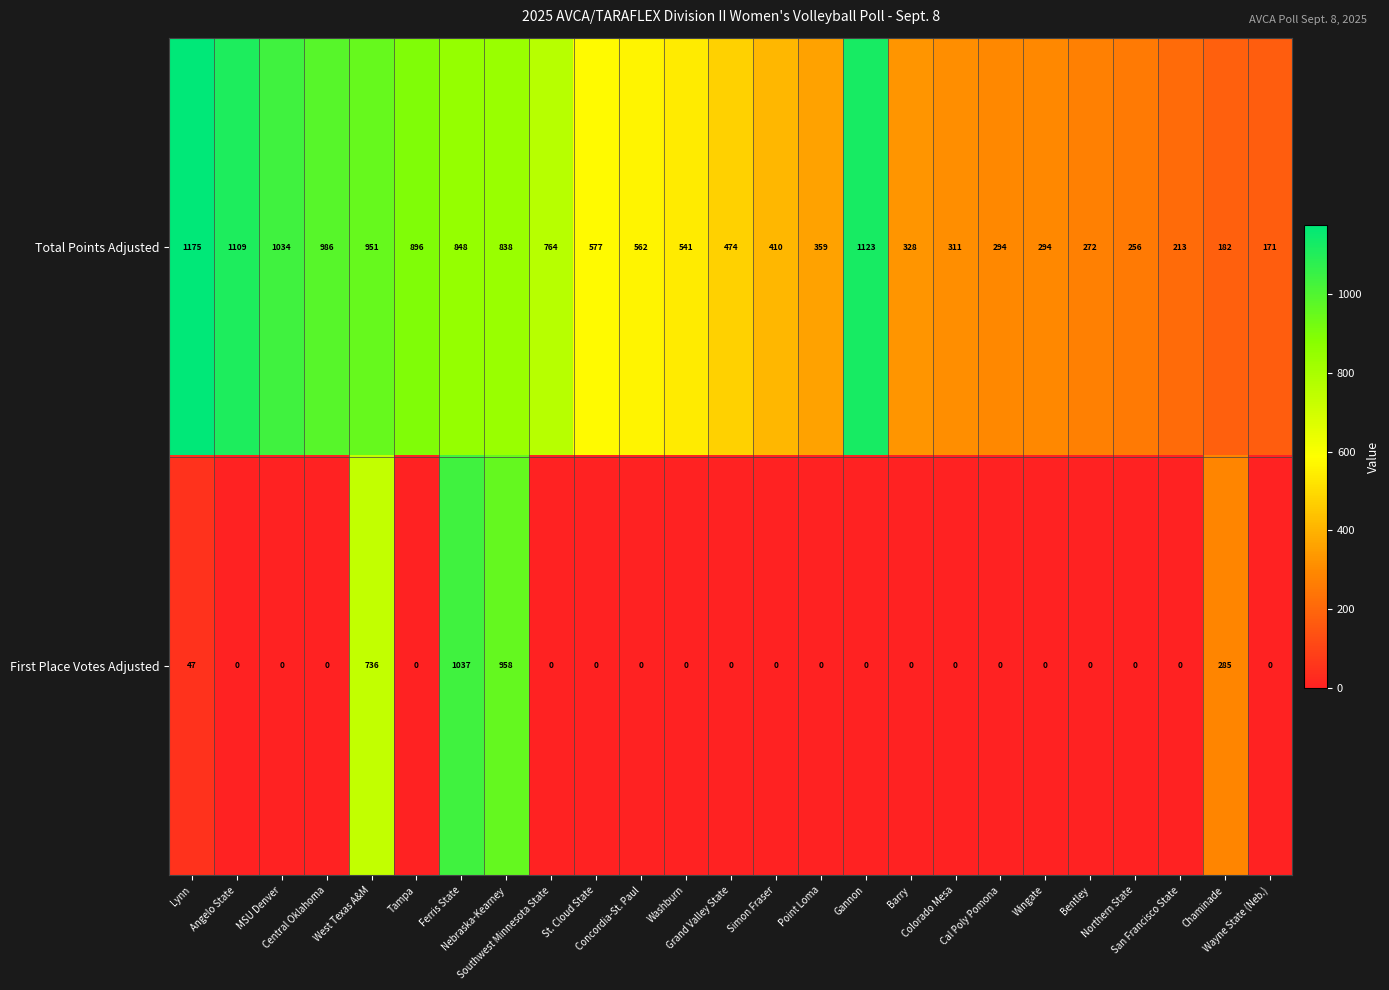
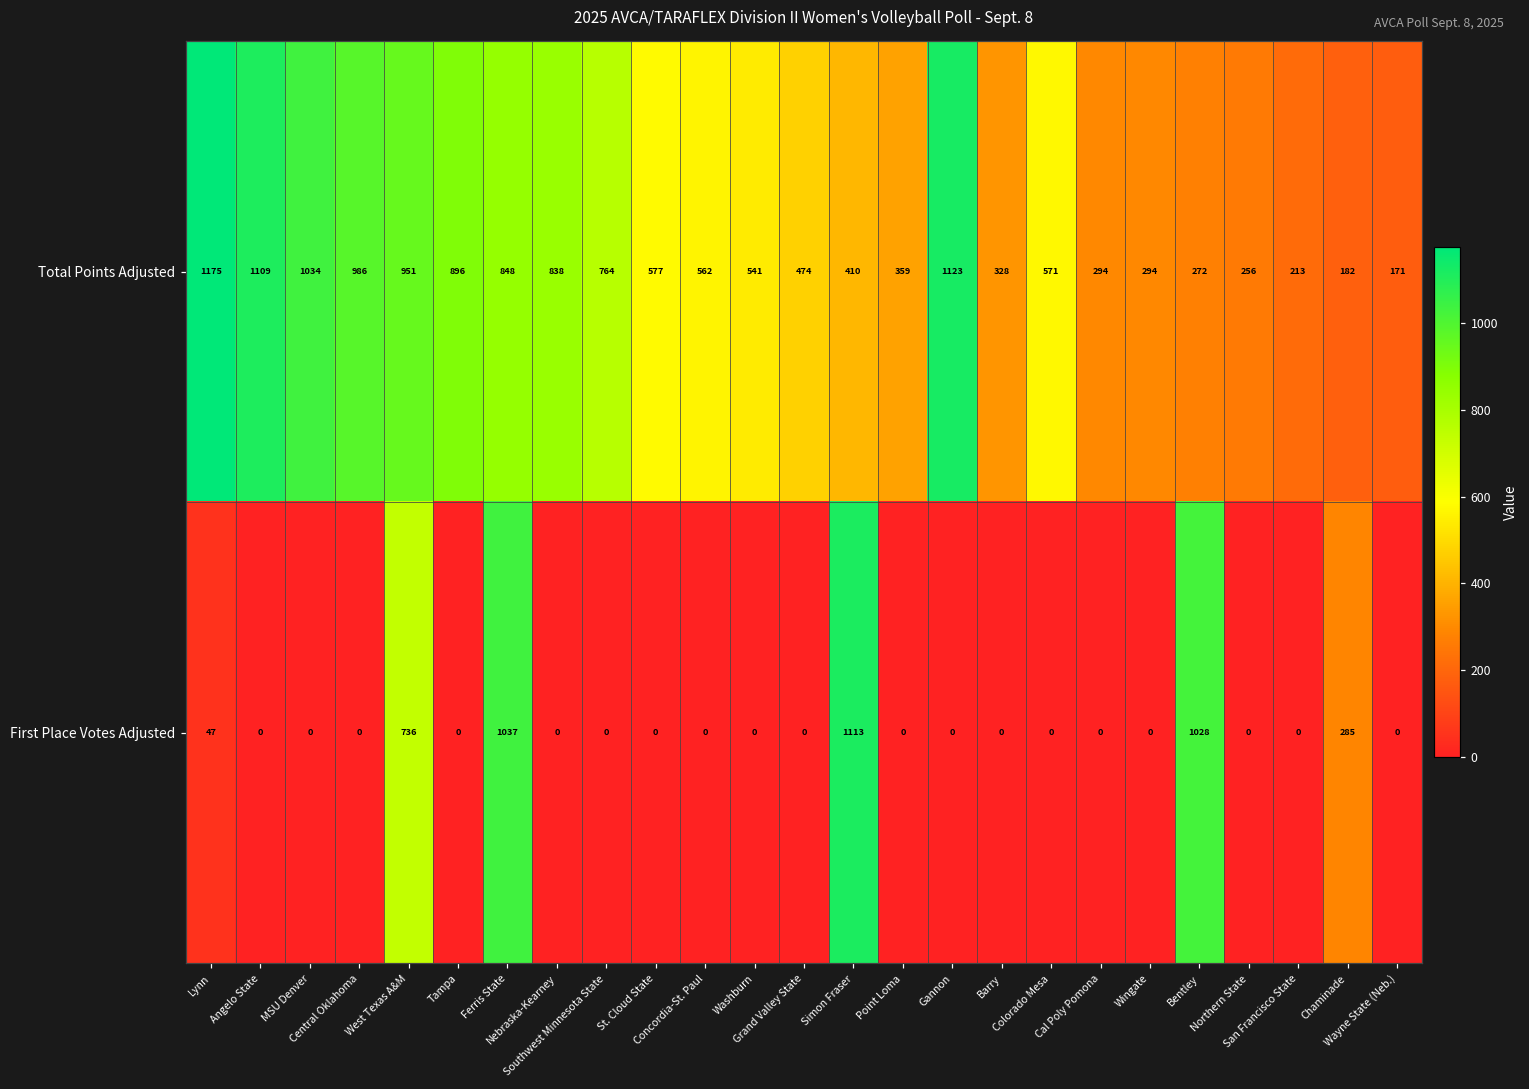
  {
    "Total Points Adjusted": {
      "Lynn": 1175,
      "Angelo State": 1109,
      "MSU Denver": 1034,
      "Central Oklahoma": 986,
      "West Texas A&M": 951,
      "Tampa": 896,
      "Ferris State": 848,
      "Nebraska-Kearney": 838,
      "Southwest Minnesota State": 764,
      "St. Cloud State": 577,
      "Concordia-St. Paul": 562,
      "Washburn": 541,
      "Grand Valley State": 474,
      "Simon Fraser": 410,
      "Point Loma": 359,
      "Gannon": 1123,
      "Barry": 328,
-     "Colorado Mesa": 311,
+     "Colorado Mesa": 571,
      "Cal Poly Pomona": 294,
      "Wingate": 294,
      "Bentley": 272,
      "Northern State": 256,
      "San Francisco State": 213,
      "Chaminade": 182,
      "Wayne State (Neb.)": 171
    },
    "First Place Votes Adjusted": {
      "Lynn": 47,
      "Angelo State": 0,
      "MSU Denver": 0,
      "Central Oklahoma": 0,
      "West Texas A&M": 736,
      "Tampa": 0,
      "Ferris State": 1037,
-     "Nebraska-Kearney": 958,
+     "Nebraska-Kearney": 0,
      "Southwest Minnesota State": 0,
      "St. Cloud State": 0,
      "Concordia-St. Paul": 0,
      "Washburn": 0,
      "Grand Valley State": 0,
-     "Simon Fraser": 0,
+     "Simon Fraser": 1113,
      "Point Loma": 0,
      "Gannon": 0,
      "Barry": 0,
      "Colorado Mesa": 0,
      "Cal Poly Pomona": 0,
      "Wingate": 0,
-     "Bentley": 0,
+     "Bentley": 1028,
      "Northern State": 0,
      "San Francisco State": 0,
      "Chaminade": 285,
      "Wayne State (Neb.)": 0
    }
  }
